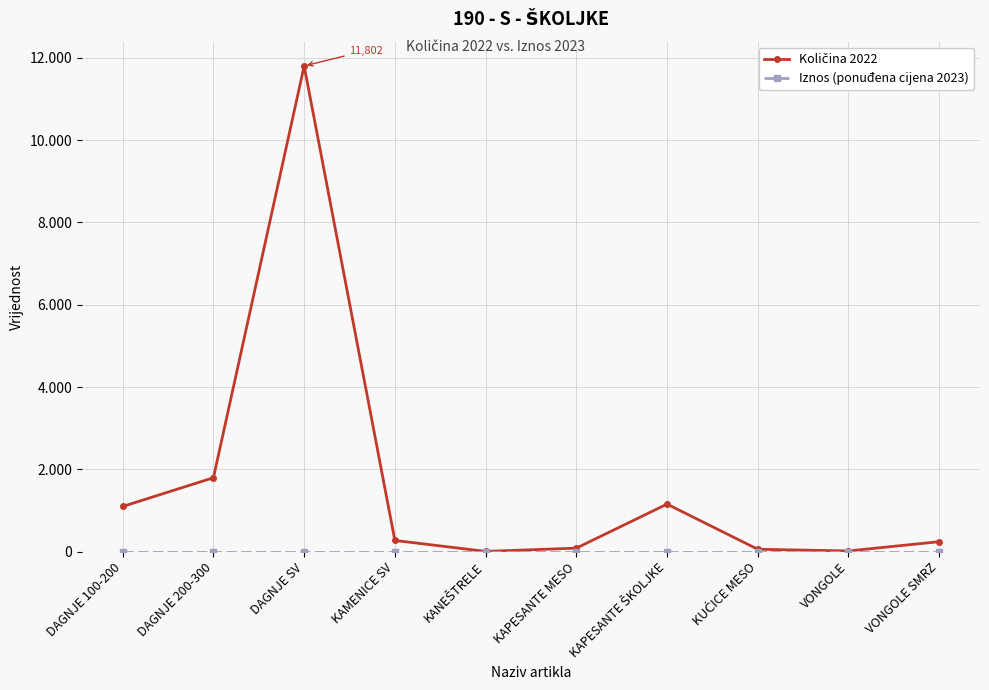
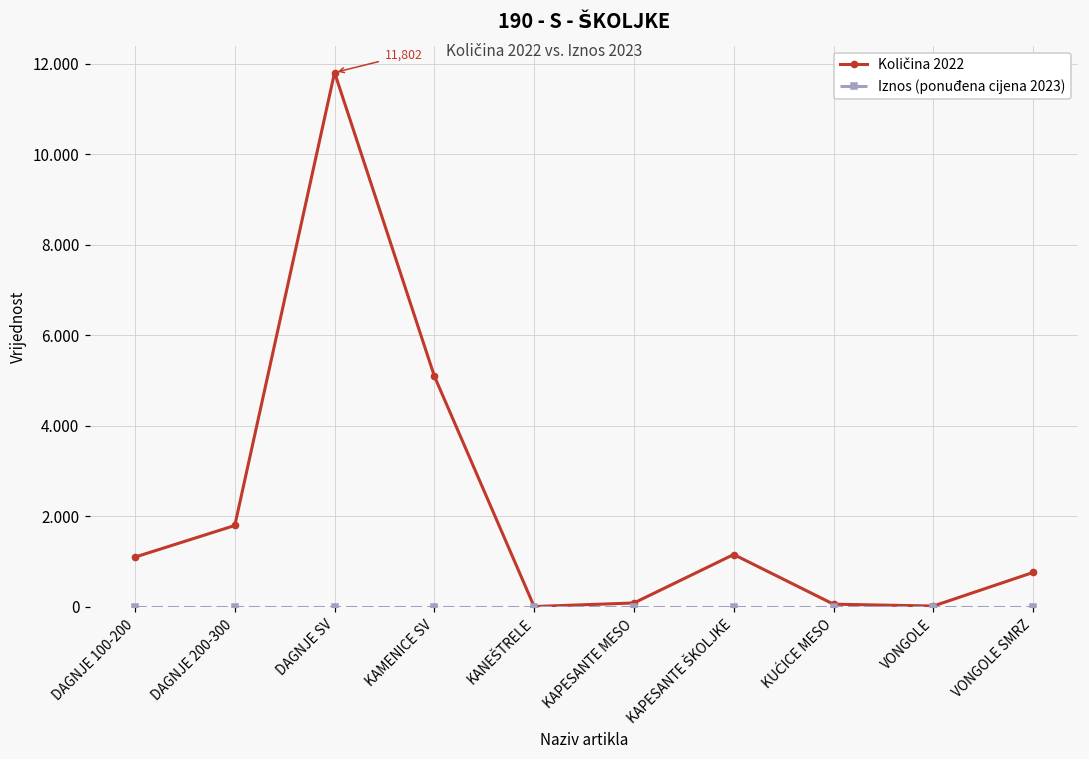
  {
    "Količina 2022": {
      "DAGNJE 100-200": 1.1,
      "DAGNJE 200-300": 1.8,
-     "KAMENICE SV": 0.3,
+     "KAMENICE SV": 5.1,
      "KAPESANTE MESO": 0.1,
      "KAPESANTE ŠKOLJKE": 1.2,
-     "VONGOLE SMRZ": 0.2
+     "VONGOLE SMRZ": 0.8
    },
    "Iznos (ponuđena cijena 2023)": {
      "DAGNJE 100-200": 0.0,
      "DAGNJE 200-300": 0.0,
      "DAGNJE SV": 0.0,
      "KAMENICE SV": 0.0,
      "KAPESANTE MESO": 0.0,
      "KAPESANTE ŠKOLJKE": 0.0,
      "VONGOLE SMRZ": 0.0
    }
  }
